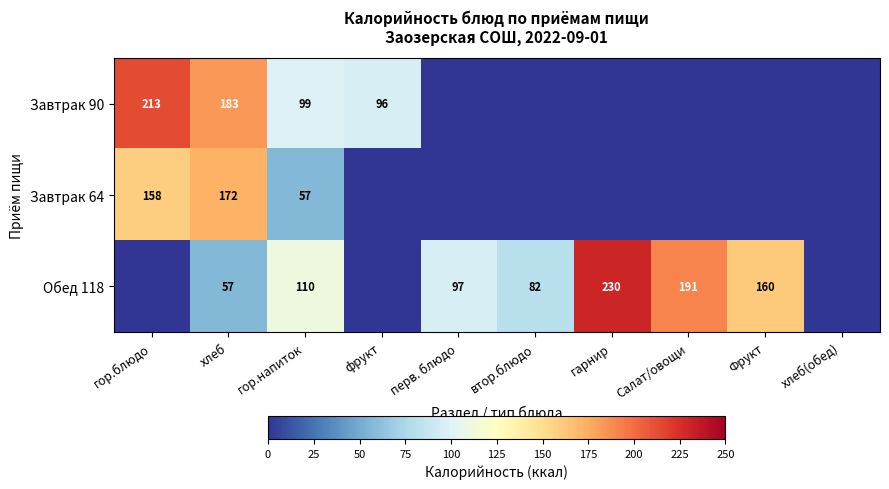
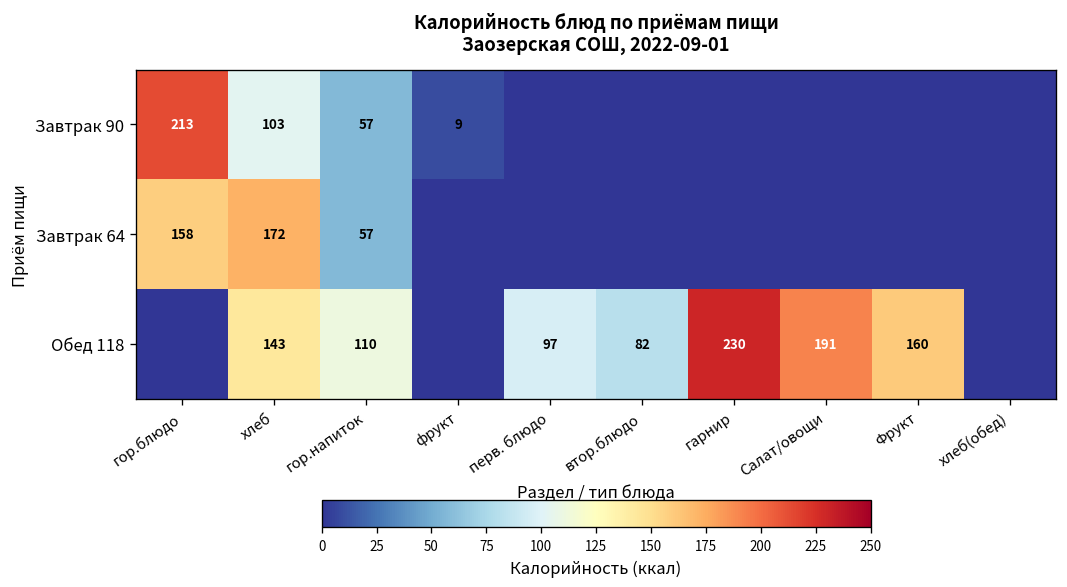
  {
    "Завтрак 90": {
      "гор.блюдо": 213,
-     "хлеб": 183,
-     "гор.напиток": 99,
-     "фрукт": 96
+     "хлеб": 103,
+     "гор.напиток": 57,
+     "фрукт": 9
    },
    "Завтрак 64": {
      "гор.блюдо": 158,
      "хлеб": 172,
      "гор.напиток": 57
    },
    "Обед 118": {
-     "хлеб": 57,
+     "хлеб": 143,
      "гор.напиток": 110,
      "перв. блюдо": 97,
      "втор.блюдо": 82,
      "гарнир": 230,
      "Салат/овощи": 191,
      "Фрукт": 160
    }
  }
